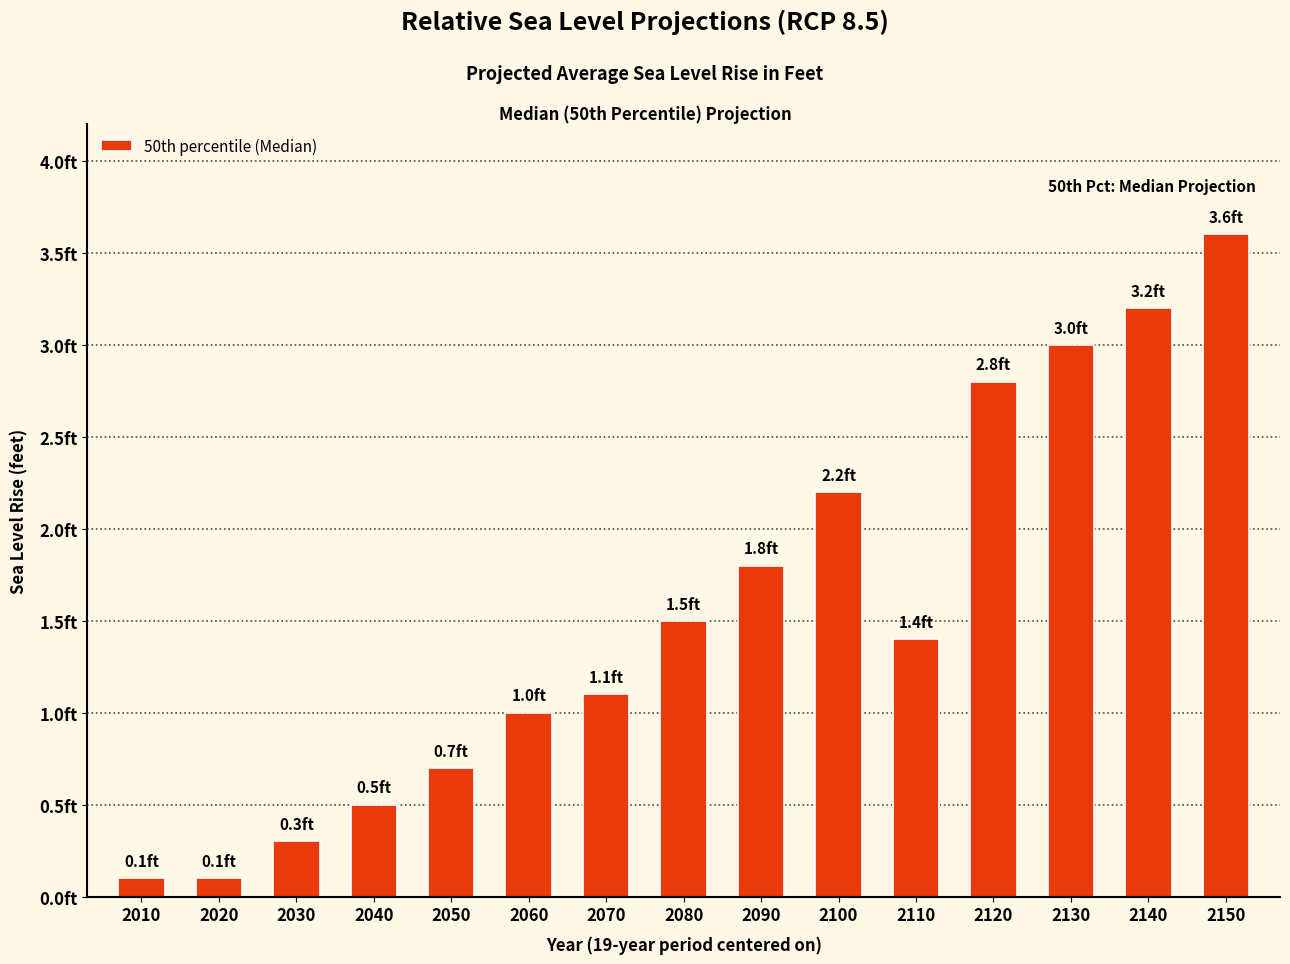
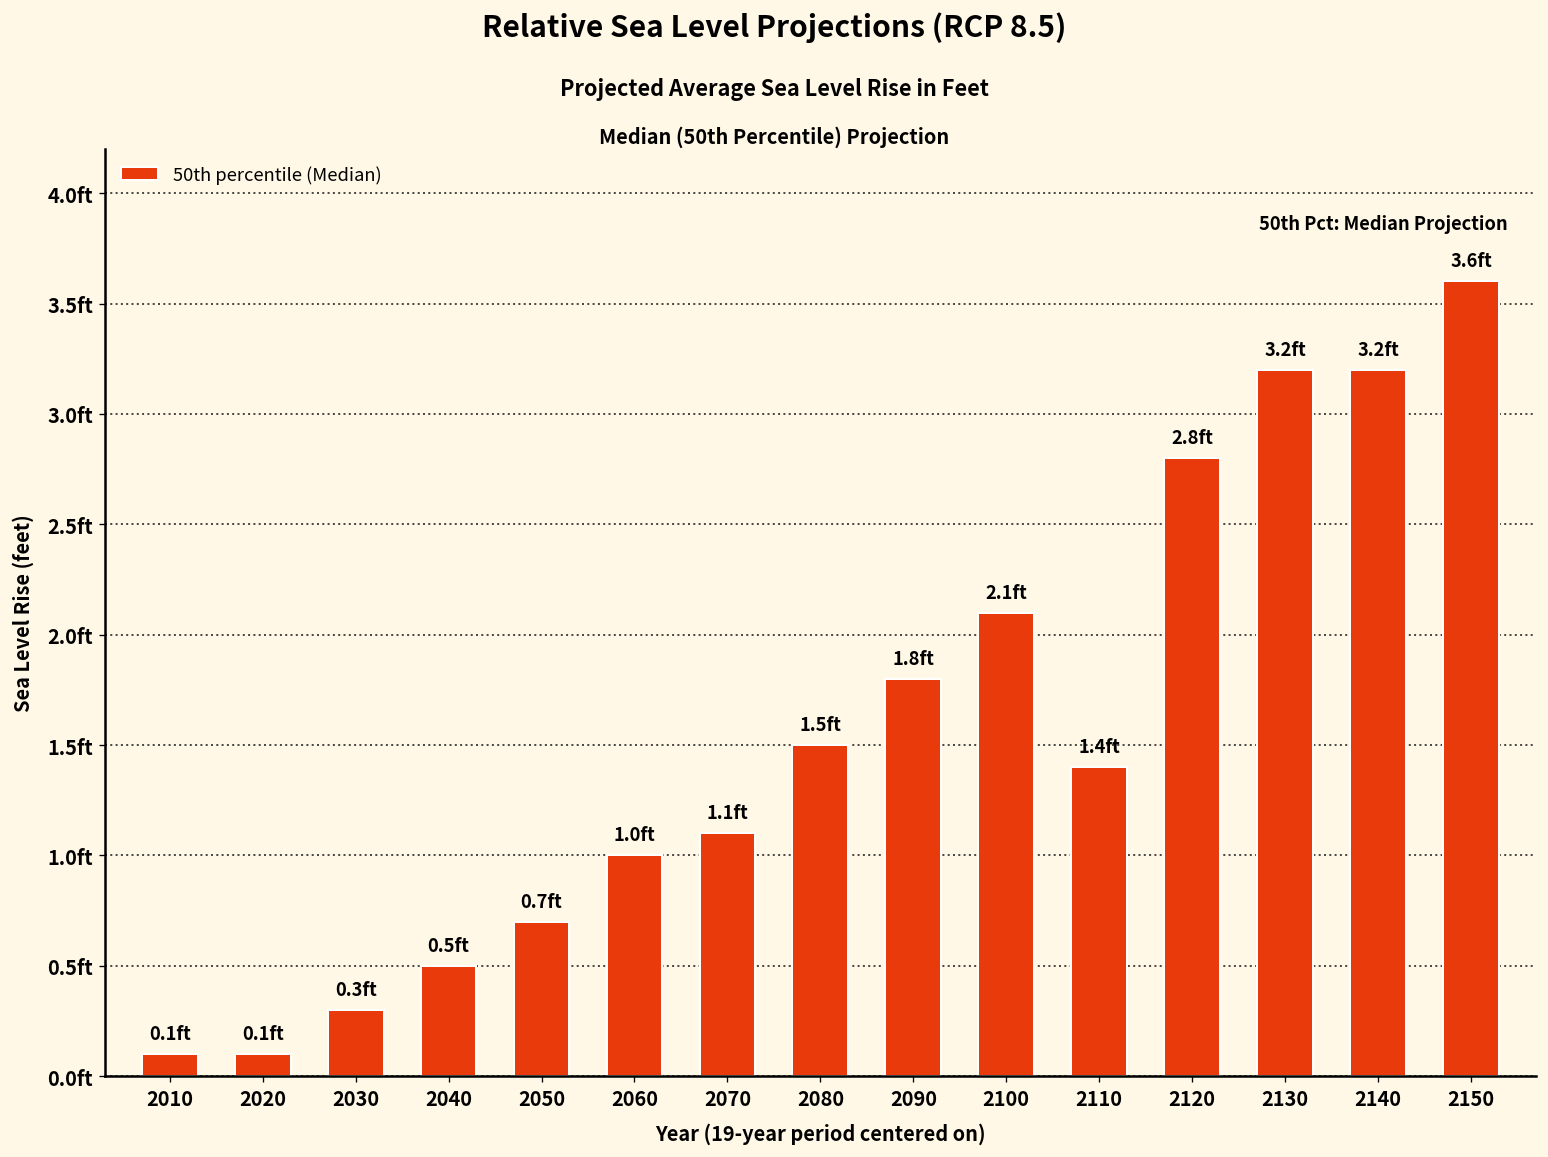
  {
    "2010": 0.1,
    "2020": 0.1,
    "2030": 0.3,
    "2040": 0.5,
    "2050": 0.7,
    "2060": 1.0,
    "2070": 1.1,
    "2080": 1.5,
    "2090": 1.8,
-   "2100": 2.2,
+   "2100": 2.1,
    "2110": 1.4,
    "2120": 2.8,
-   "2130": 3.0,
+   "2130": 3.2,
    "2140": 3.2,
    "2150": 3.6
  }
